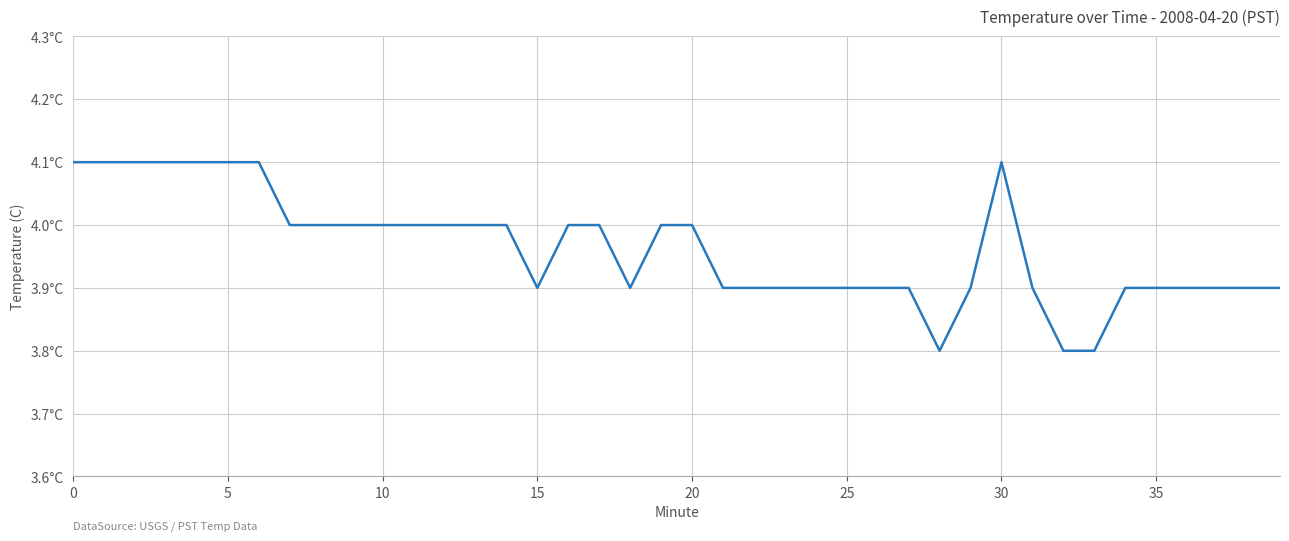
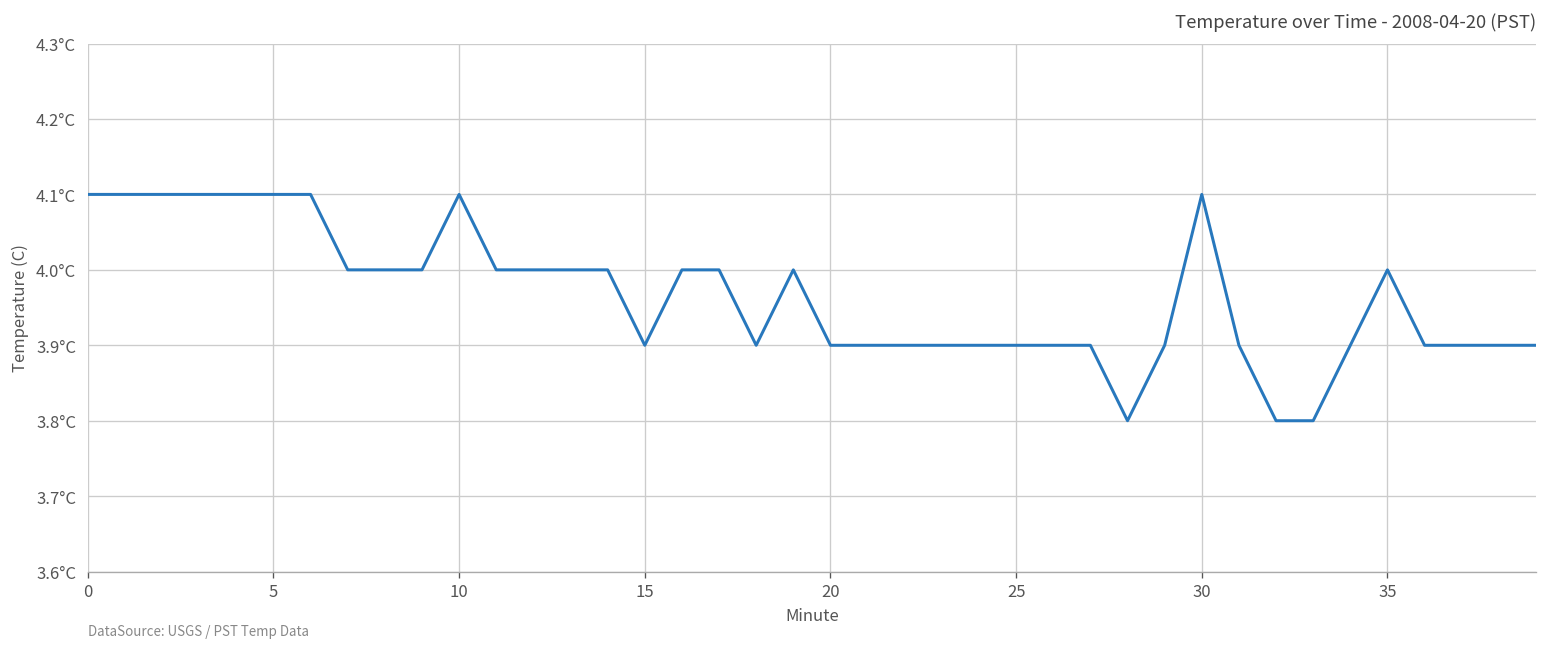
  {
    "0": "4.1°C",
    "5": "4.1°C",
-   "10": "4.0°C",
+   "10": "4.1°C",
    "15": "3.9°C",
-   "20": "4.0°C",
+   "20": "3.9°C",
    "25": "3.9°C",
    "30": "4.1°C",
-   "35": "3.9°C"
+   "35": "4.0°C"
  }
